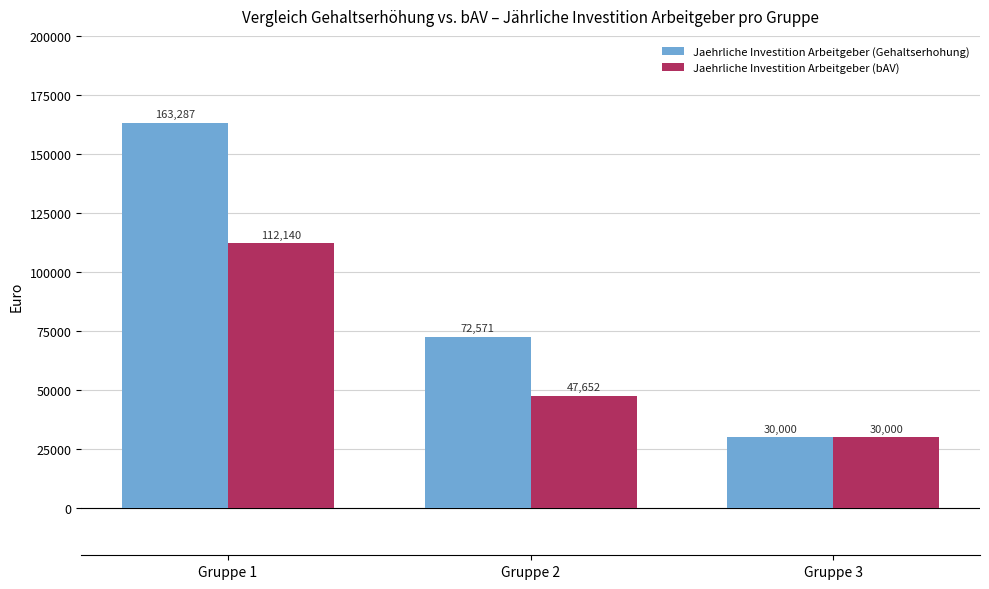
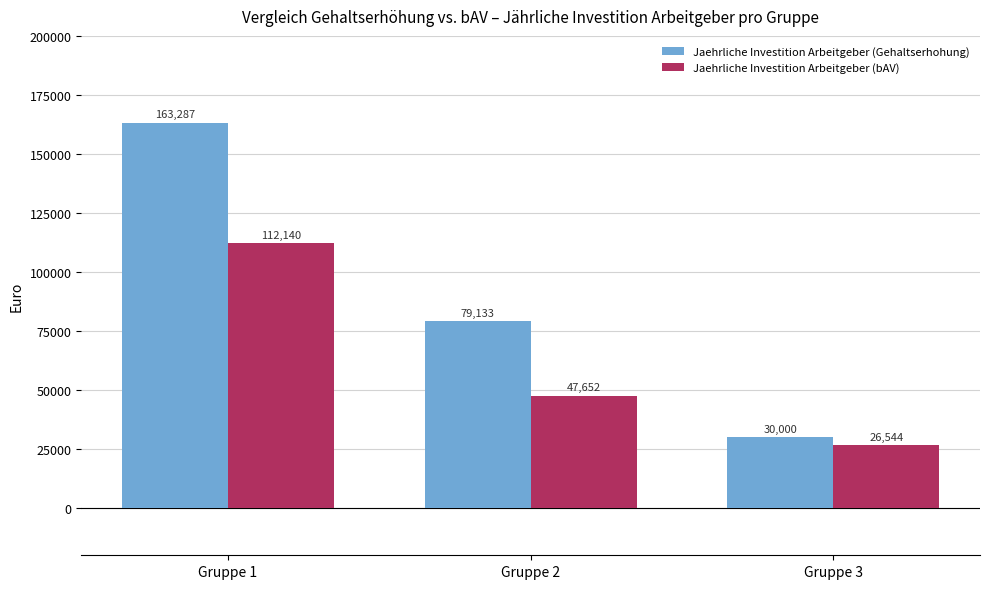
  {
    "Jaehrliche Investition Arbeitgeber (Gehaltserhohung)": {
      "Gruppe 1": "163,287",
-     "Gruppe 2": "72,571",
+     "Gruppe 2": "79,133",
      "Gruppe 3": "30,000"
    },
    "Jaehrliche Investition Arbeitgeber (bAV)": {
      "Gruppe 1": "112,140",
      "Gruppe 2": "47,652",
-     "Gruppe 3": "30,000"
+     "Gruppe 3": "26,544"
    }
  }
